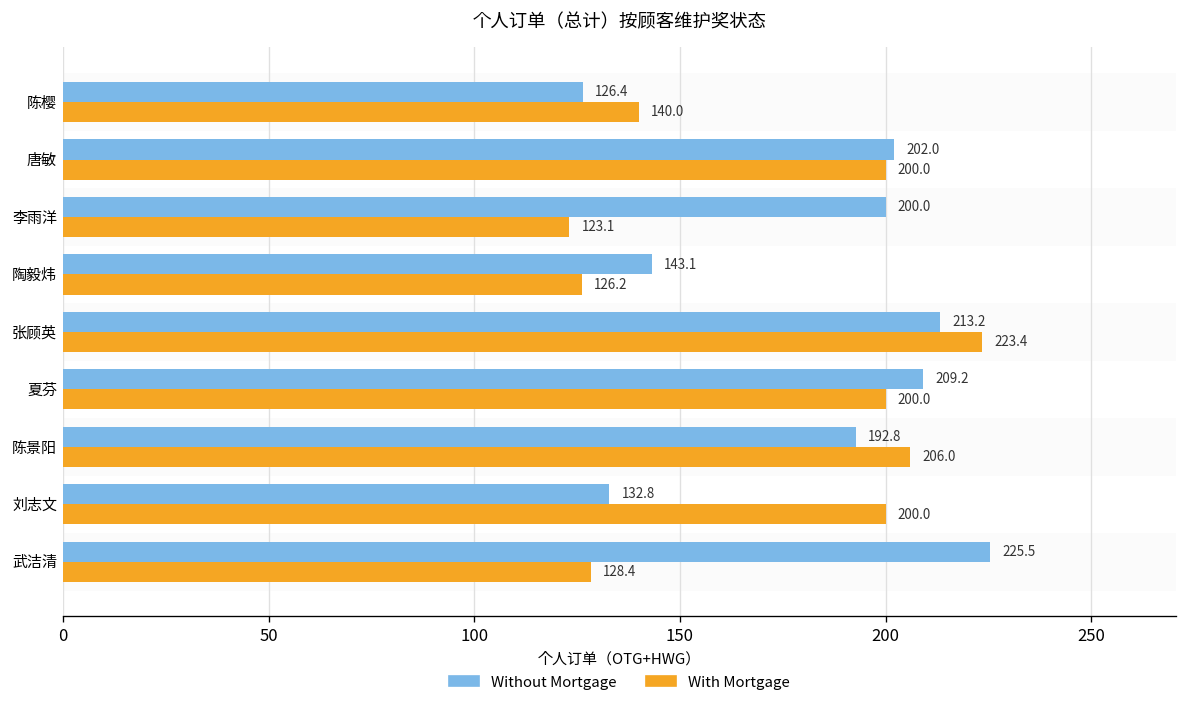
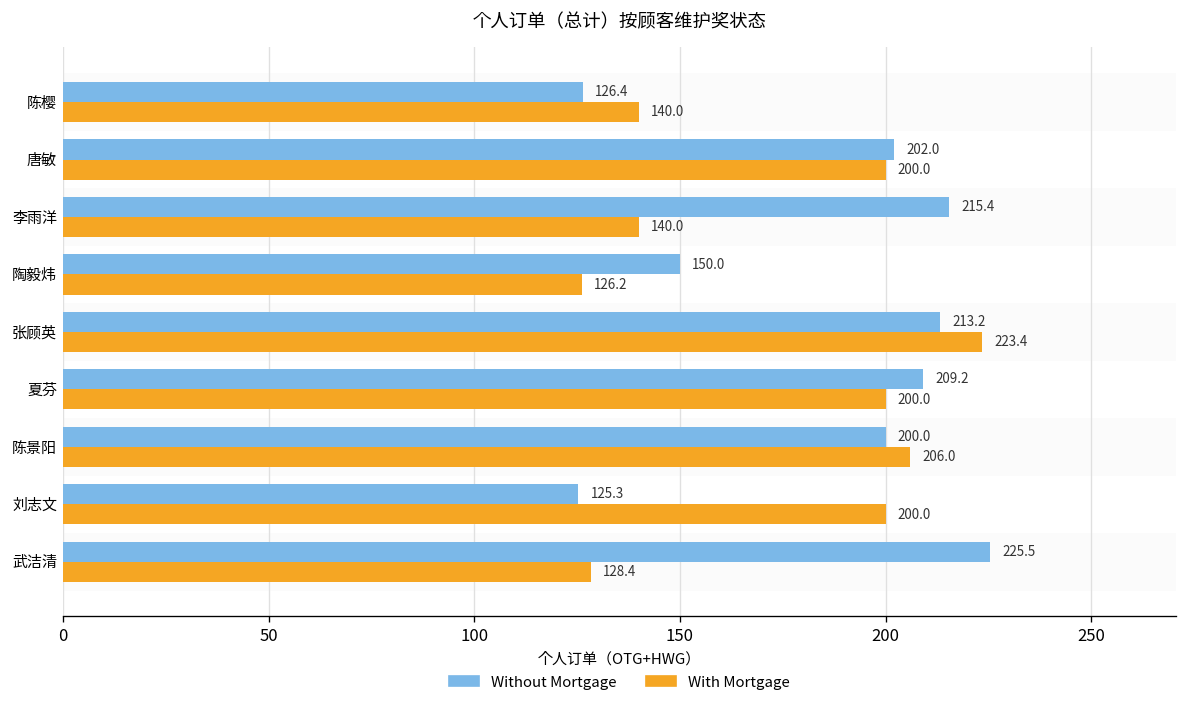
  {
    "Without Mortgage": {
      "陈樱": 126.4,
      "唐敏": 202.0,
-     "李雨洋": 200.0,
-     "陶毅炜": 143.1,
+     "李雨洋": 215.4,
+     "陶毅炜": 150.0,
      "张顾英": 213.2,
      "夏芬": 209.2,
-     "陈景阳": 192.8,
-     "刘志文": 132.8,
+     "陈景阳": 200.0,
+     "刘志文": 125.3,
      "武洁清": 225.5
    },
    "With Mortgage": {
      "陈樱": 140.0,
      "唐敏": 200.0,
-     "李雨洋": 123.1,
+     "李雨洋": 140.0,
      "陶毅炜": 126.2,
      "张顾英": 223.4,
      "夏芬": 200.0,
      "陈景阳": 206.0,
      "刘志文": 200.0,
      "武洁清": 128.4
    }
  }
